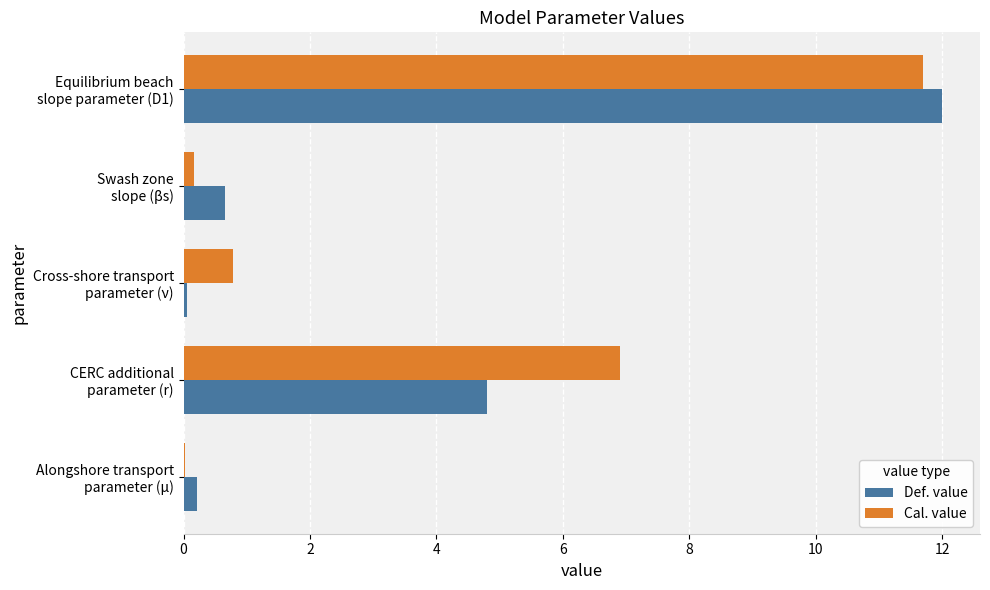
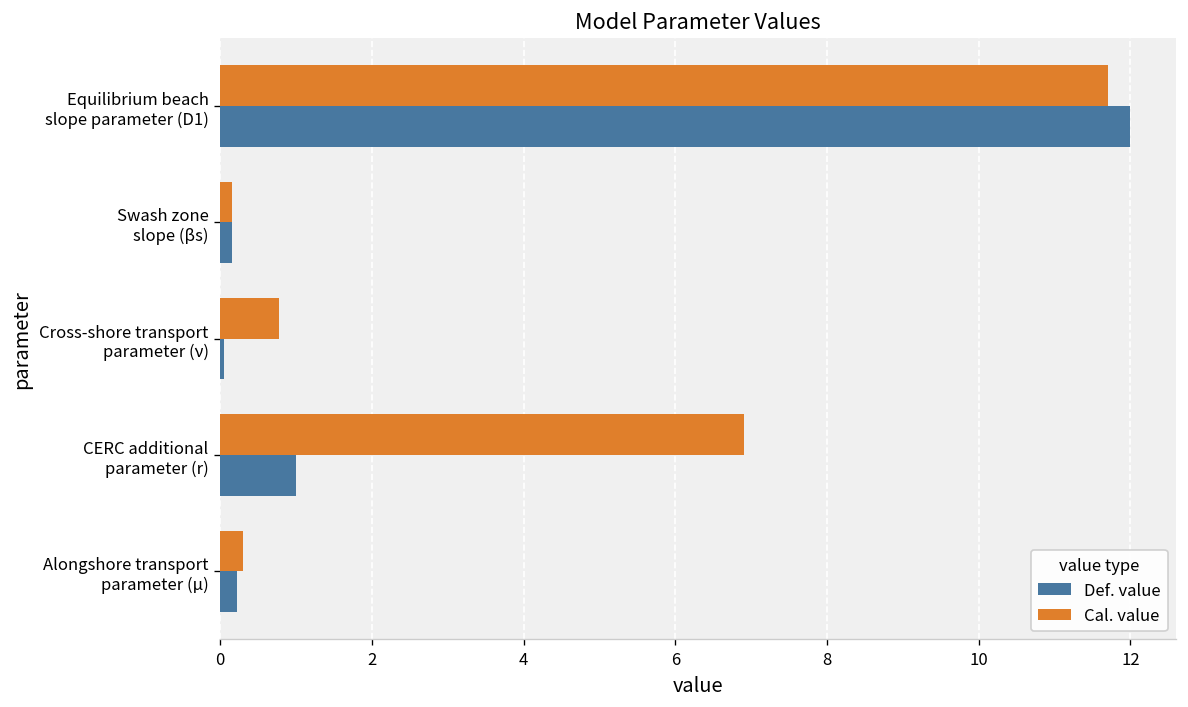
  {
    "Def. value": {
      "Equilibrium beach slope parameter (D1)": 12.0,
-     "Swash zone slope (βs)": 0.7,
+     "Swash zone slope (βs)": 0.2,
      "Cross-shore transport parameter (ν)": 0.1,
-     "CERC additional parameter (r)": 4.8,
+     "CERC additional parameter (r)": 1.0,
      "Alongshore transport parameter (μ)": 0.2
    },
    "Cal. value": {
      "Equilibrium beach slope parameter (D1)": 11.7,
      "Swash zone slope (βs)": 0.2,
      "Cross-shore transport parameter (ν)": 0.8,
      "CERC additional parameter (r)": 6.9,
-     "Alongshore transport parameter (μ)": 0.0
+     "Alongshore transport parameter (μ)": 0.3
    }
  }
